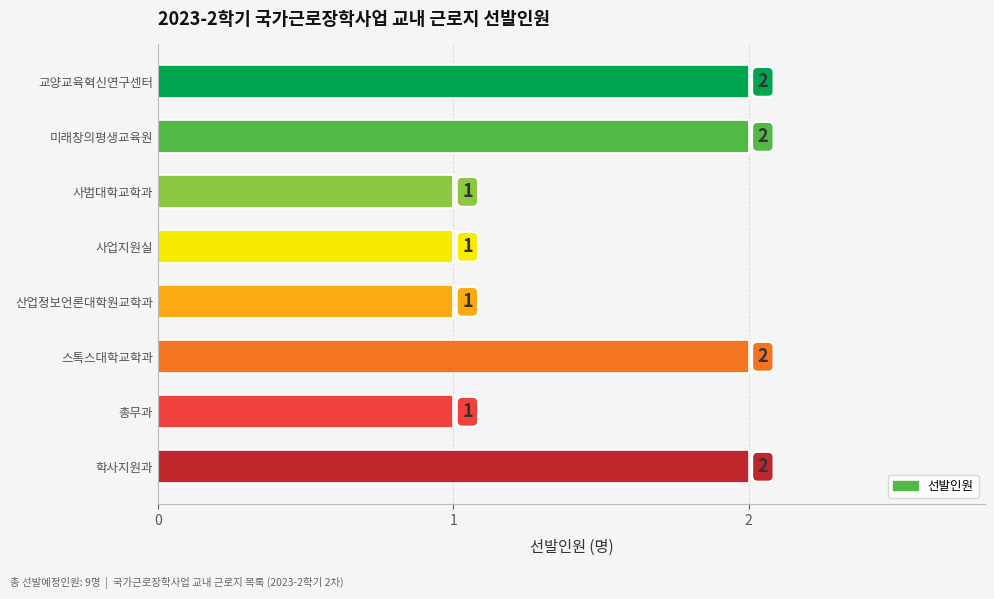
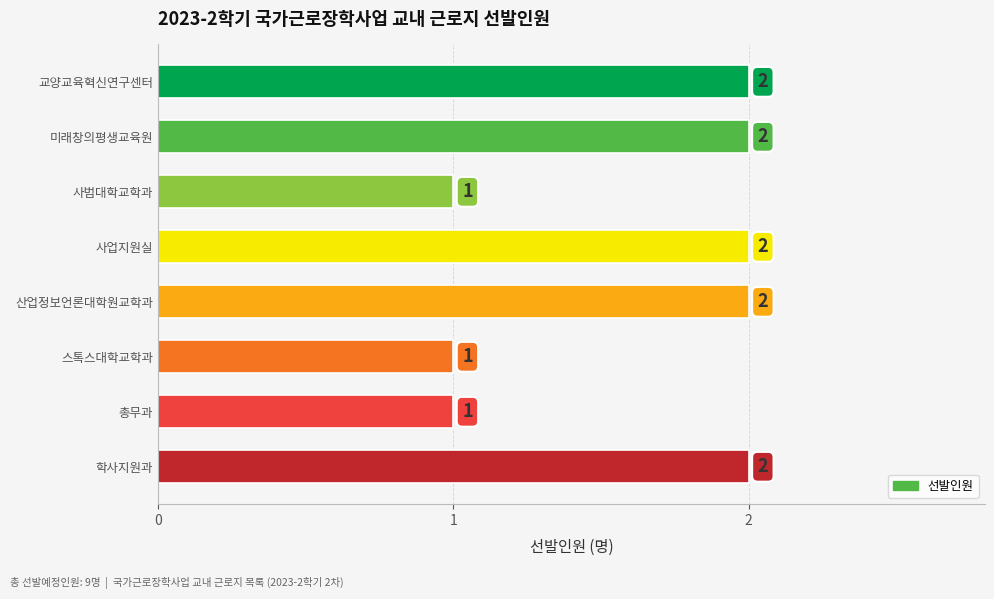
  {
-   "사업지원실": 1,
-   "산업정보언론대학원교학과": 1,
-   "스톡스대학교학과": 2
+   "사업지원실": 2,
+   "산업정보언론대학원교학과": 2,
+   "스톡스대학교학과": 1
  }
